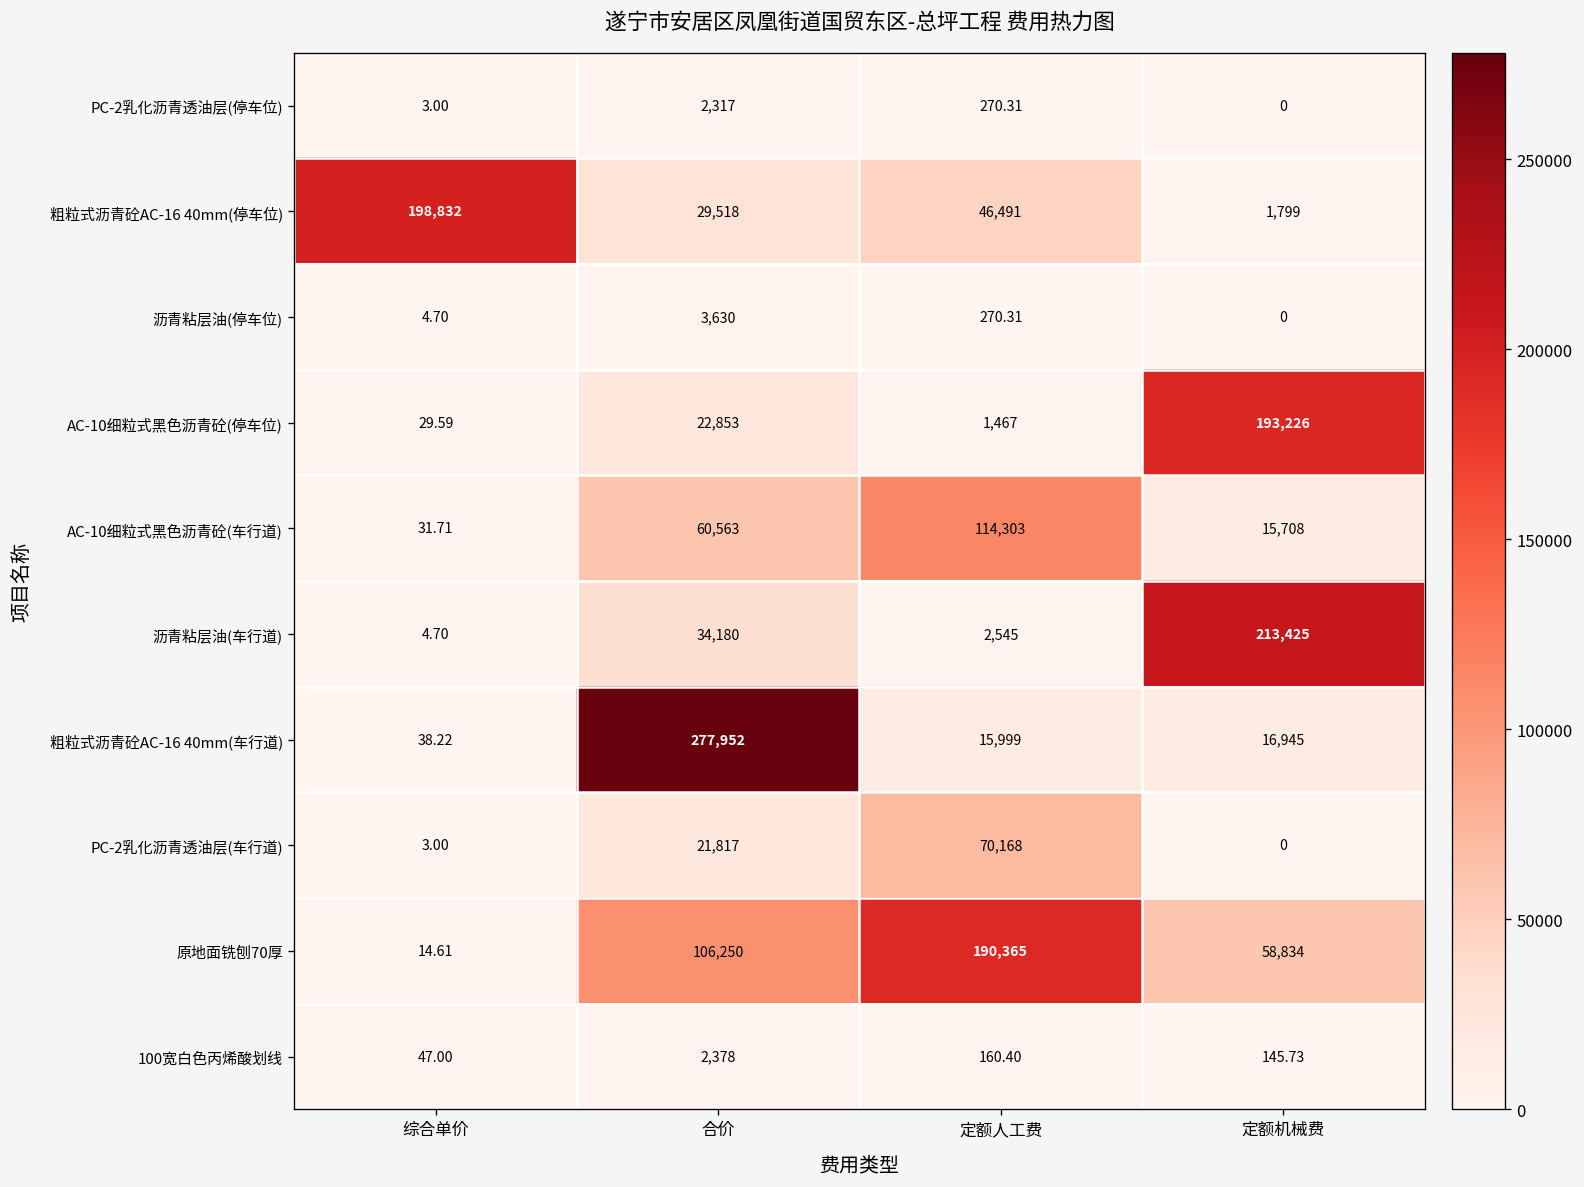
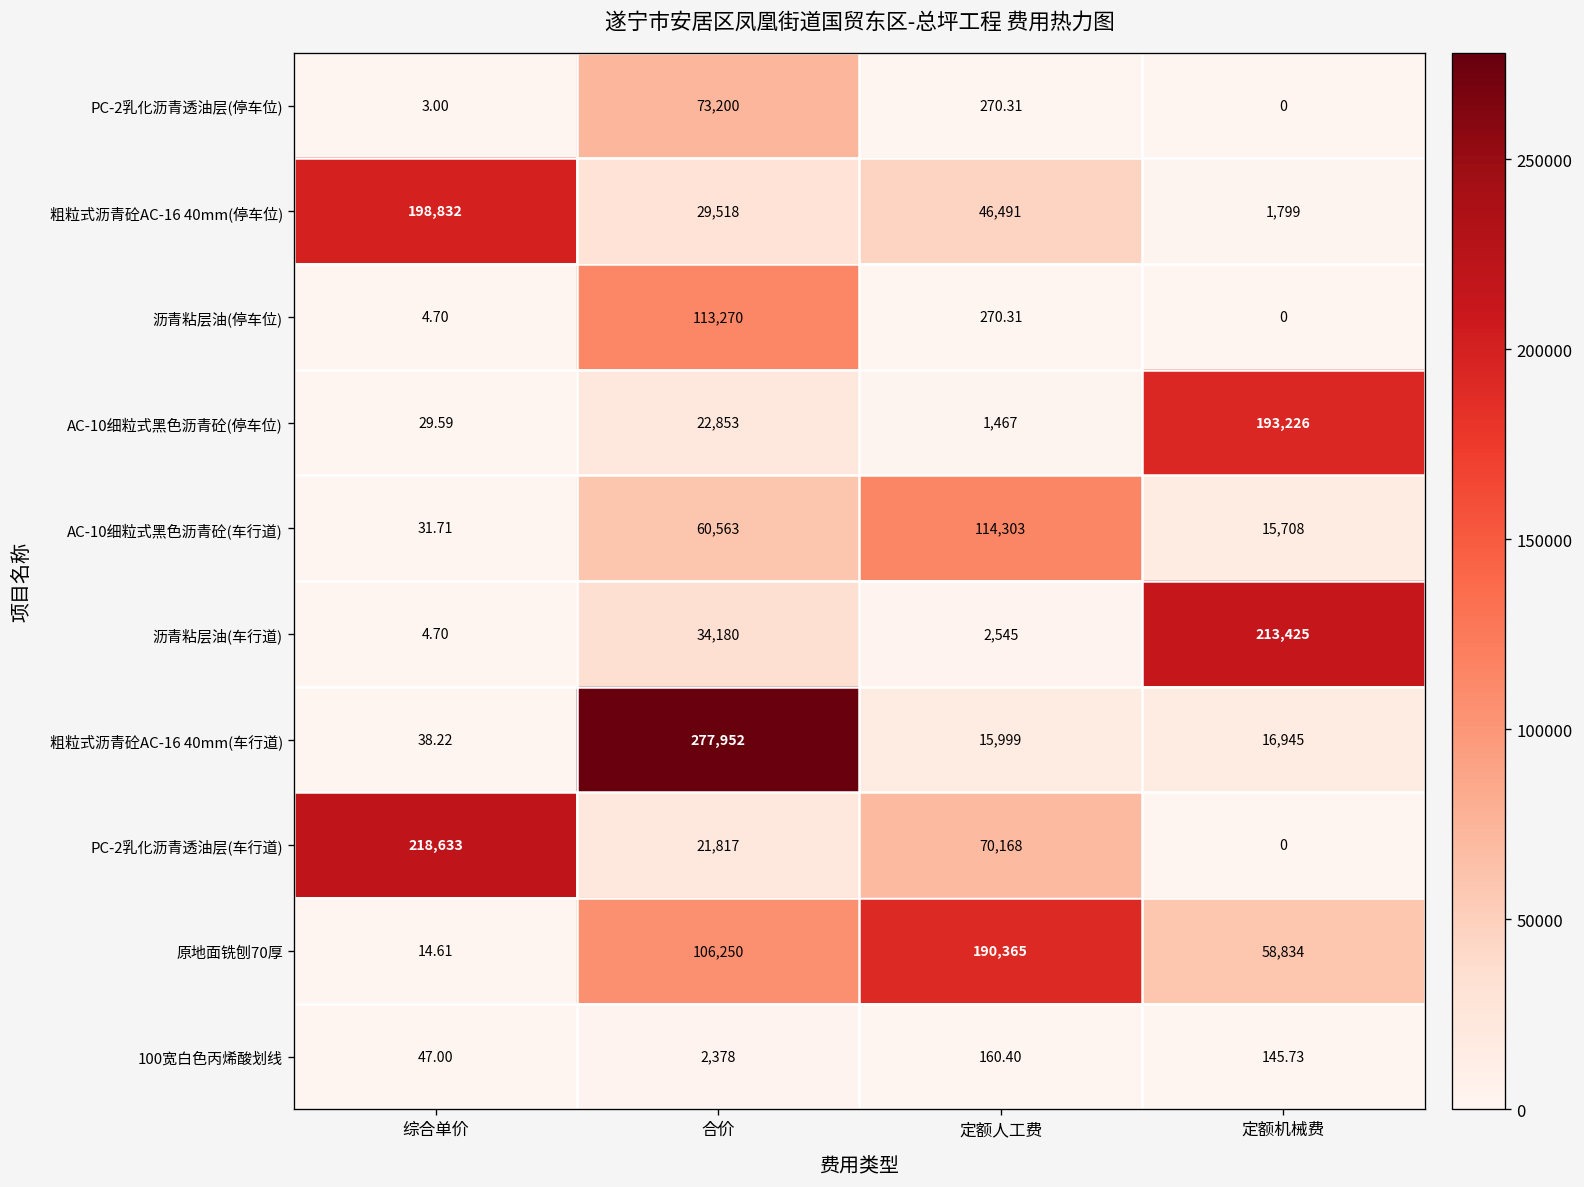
  {
    "PC-2乳化沥青透油层(停车位)": {
      "综合单价": "3.00",
-     "合价": "2,317",
+     "合价": "73,200",
      "定额人工费": "270.31",
      "定额机械费": "0"
    },
    "粗粒式沥青砼AC-16 40mm(停车位)": {
      "综合单价": "198,832",
      "合价": "29,518",
      "定额人工费": "46,491",
      "定额机械费": "1,799"
    },
    "沥青粘层油(停车位)": {
      "综合单价": "4.70",
-     "合价": "3,630",
+     "合价": "113,270",
      "定额人工费": "270.31",
      "定额机械费": "0"
    },
    "AC-10细粒式黑色沥青砼(停车位)": {
      "综合单价": "29.59",
      "合价": "22,853",
      "定额人工费": "1,467",
      "定额机械费": "193,226"
    },
    "AC-10细粒式黑色沥青砼(车行道)": {
      "综合单价": "31.71",
      "合价": "60,563",
      "定额人工费": "114,303",
      "定额机械费": "15,708"
    },
    "沥青粘层油(车行道)": {
      "综合单价": "4.70",
      "合价": "34,180",
      "定额人工费": "2,545",
      "定额机械费": "213,425"
    },
    "粗粒式沥青砼AC-16 40mm(车行道)": {
      "综合单价": "38.22",
      "合价": "277,952",
      "定额人工费": "15,999",
      "定额机械费": "16,945"
    },
    "PC-2乳化沥青透油层(车行道)": {
-     "综合单价": "3.00",
+     "综合单价": "218,633",
      "合价": "21,817",
      "定额人工费": "70,168",
      "定额机械费": "0"
    },
    "原地面铣刨70厚": {
      "综合单价": "14.61",
      "合价": "106,250",
      "定额人工费": "190,365",
      "定额机械费": "58,834"
    },
    "100宽白色丙烯酸划线": {
      "综合单价": "47.00",
      "合价": "2,378",
      "定额人工费": "160.40",
      "定额机械费": "145.73"
    }
  }
